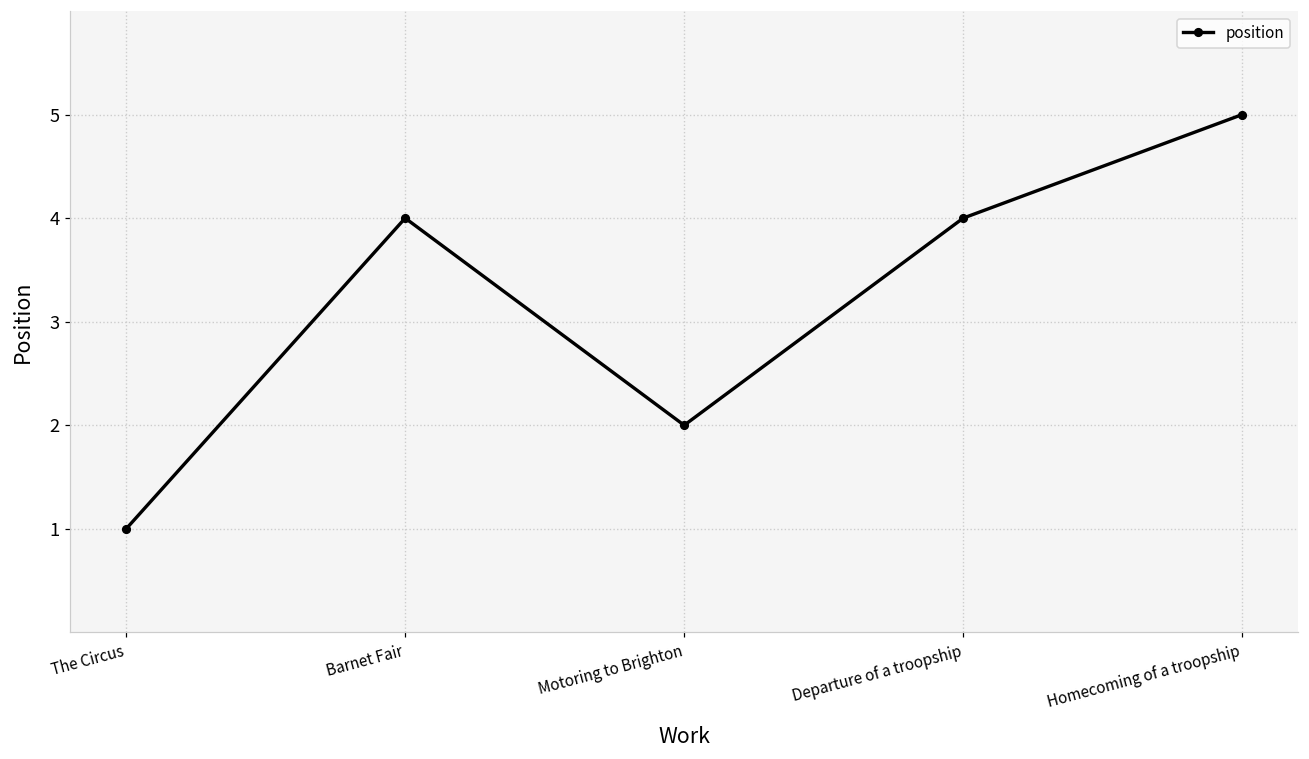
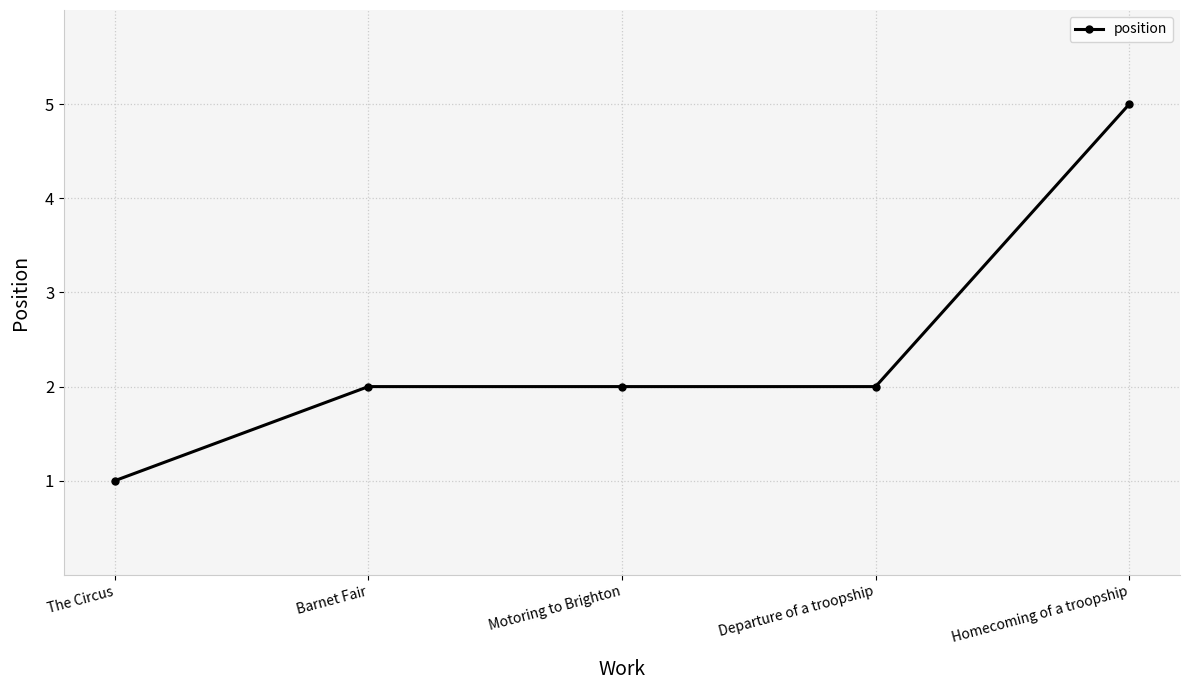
  {
    "The Circus": 1,
-   "Barnet Fair": 4,
+   "Barnet Fair": 2,
    "Motoring to Brighton": 2,
-   "Departure of a troopship": 4,
+   "Departure of a troopship": 2,
    "Homecoming of a troopship": 5
  }
